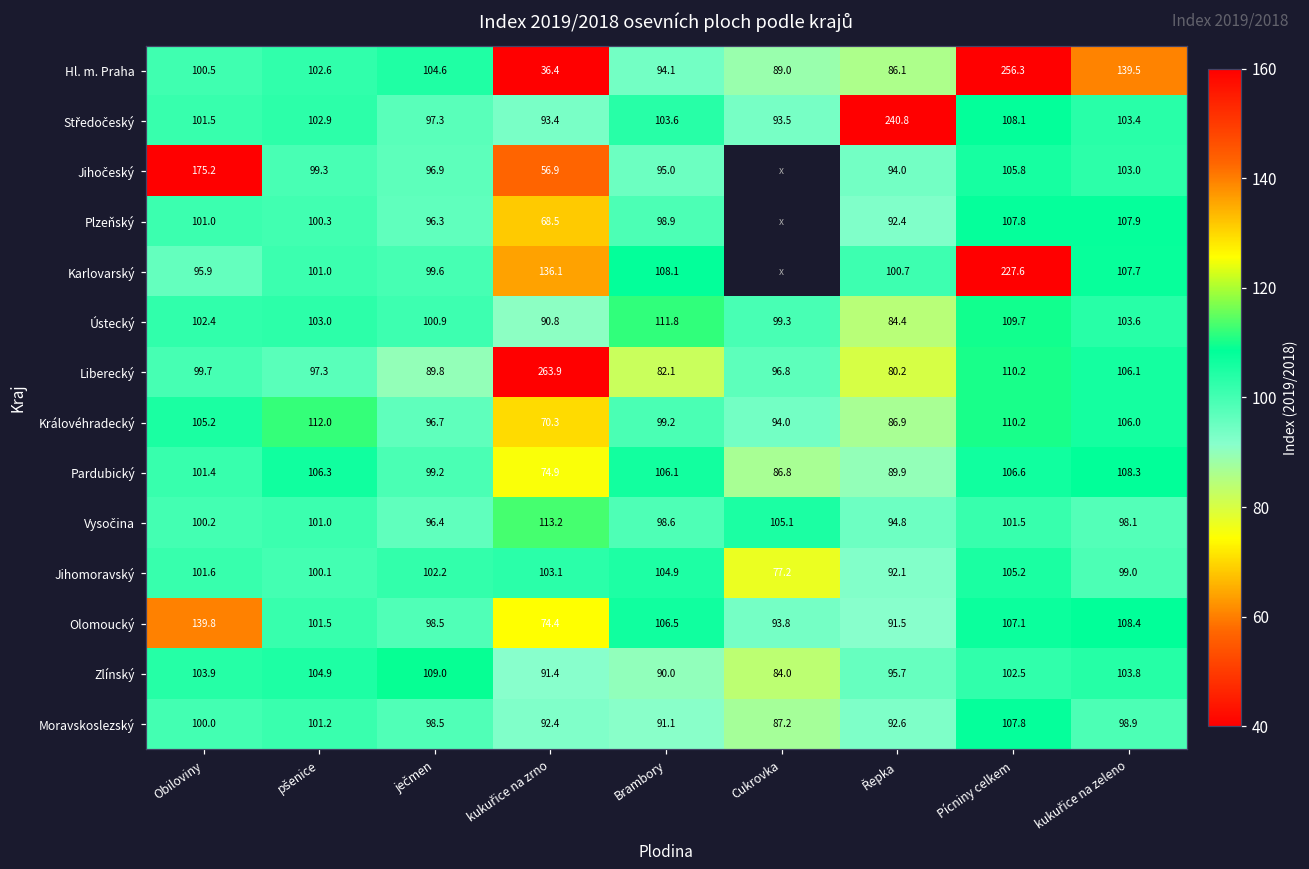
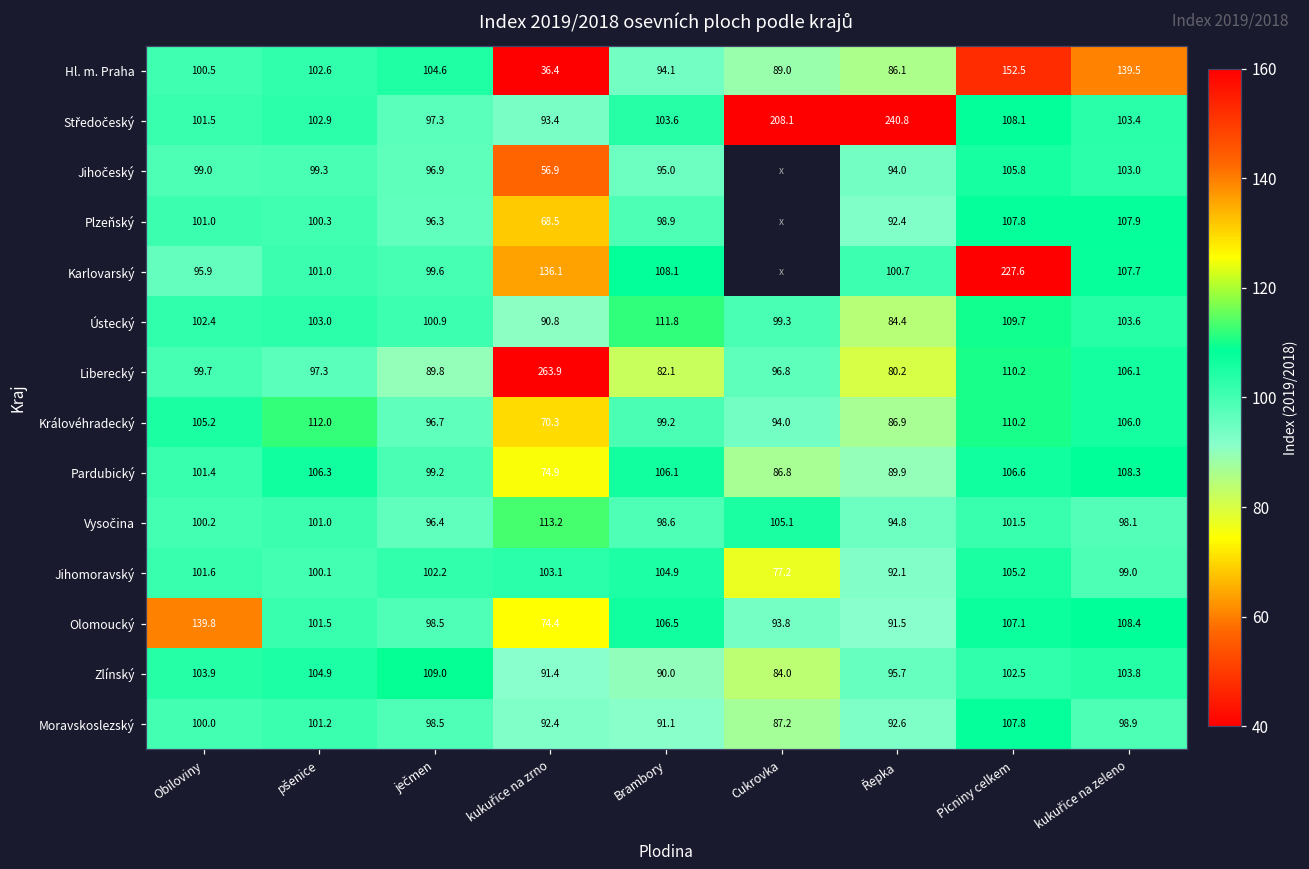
  {
    "Hl. m. Praha": {
      "Obiloviny": 100.5,
      "pšenice": 102.6,
      "ječmen": 104.6,
      "kukuřice na zrno": 36.4,
      "Brambory": 94.1,
      "Cukrovka": 89.0,
      "Řepka": 86.1,
-     "Pícniny celkem": 256.3,
+     "Pícniny celkem": 152.5,
      "kukuřice na zeleno": 139.5
    },
    "Středočeský": {
      "Obiloviny": 101.5,
      "pšenice": 102.9,
      "ječmen": 97.3,
      "kukuřice na zrno": 93.4,
      "Brambory": 103.6,
-     "Cukrovka": 93.5,
+     "Cukrovka": 208.1,
      "Řepka": 240.8,
      "Pícniny celkem": 108.1,
      "kukuřice na zeleno": 103.4
    },
    "Jihočeský": {
-     "Obiloviny": 175.2,
+     "Obiloviny": 99.0,
      "pšenice": 99.3,
      "ječmen": 96.9,
      "kukuřice na zrno": 56.9,
      "Brambory": 95.0,
      "Řepka": 94.0,
      "Pícniny celkem": 105.8,
      "kukuřice na zeleno": 103.0
    },
    "Plzeňský": {
      "Obiloviny": 101.0,
      "pšenice": 100.3,
      "ječmen": 96.3,
      "kukuřice na zrno": 68.5,
      "Brambory": 98.9,
      "Řepka": 92.4,
      "Pícniny celkem": 107.8,
      "kukuřice na zeleno": 107.9
    },
    "Karlovarský": {
      "Obiloviny": 95.9,
      "pšenice": 101.0,
      "ječmen": 99.6,
      "kukuřice na zrno": 136.1,
      "Brambory": 108.1,
      "Řepka": 100.7,
      "Pícniny celkem": 227.6,
      "kukuřice na zeleno": 107.7
    },
    "Ústecký": {
      "Obiloviny": 102.4,
      "pšenice": 103.0,
      "ječmen": 100.9,
      "kukuřice na zrno": 90.8,
      "Brambory": 111.8,
      "Cukrovka": 99.3,
      "Řepka": 84.4,
      "Pícniny celkem": 109.7,
      "kukuřice na zeleno": 103.6
    },
    "Liberecký": {
      "Obiloviny": 99.7,
      "pšenice": 97.3,
      "ječmen": 89.8,
      "kukuřice na zrno": 263.9,
      "Brambory": 82.1,
      "Cukrovka": 96.8,
      "Řepka": 80.2,
      "Pícniny celkem": 110.2,
      "kukuřice na zeleno": 106.1
    },
    "Královéhradecký": {
      "Obiloviny": 105.2,
      "pšenice": 112.0,
      "ječmen": 96.7,
      "kukuřice na zrno": 70.3,
      "Brambory": 99.2,
      "Cukrovka": 94.0,
      "Řepka": 86.9,
      "Pícniny celkem": 110.2,
      "kukuřice na zeleno": 106.0
    },
    "Pardubický": {
      "Obiloviny": 101.4,
      "pšenice": 106.3,
      "ječmen": 99.2,
      "kukuřice na zrno": 74.9,
      "Brambory": 106.1,
      "Cukrovka": 86.8,
      "Řepka": 89.9,
      "Pícniny celkem": 106.6,
      "kukuřice na zeleno": 108.3
    },
    "Vysočina": {
      "Obiloviny": 100.2,
      "pšenice": 101.0,
      "ječmen": 96.4,
      "kukuřice na zrno": 113.2,
      "Brambory": 98.6,
      "Cukrovka": 105.1,
      "Řepka": 94.8,
      "Pícniny celkem": 101.5,
      "kukuřice na zeleno": 98.1
    },
    "Jihomoravský": {
      "Obiloviny": 101.6,
      "pšenice": 100.1,
      "ječmen": 102.2,
      "kukuřice na zrno": 103.1,
      "Brambory": 104.9,
      "Cukrovka": 77.2,
      "Řepka": 92.1,
      "Pícniny celkem": 105.2,
      "kukuřice na zeleno": 99.0
    },
    "Olomoucký": {
      "Obiloviny": 139.8,
      "pšenice": 101.5,
      "ječmen": 98.5,
      "kukuřice na zrno": 74.4,
      "Brambory": 106.5,
      "Cukrovka": 93.8,
      "Řepka": 91.5,
      "Pícniny celkem": 107.1,
      "kukuřice na zeleno": 108.4
    },
    "Zlínský": {
      "Obiloviny": 103.9,
      "pšenice": 104.9,
      "ječmen": 109.0,
      "kukuřice na zrno": 91.4,
      "Brambory": 90.0,
      "Cukrovka": 84.0,
      "Řepka": 95.7,
      "Pícniny celkem": 102.5,
      "kukuřice na zeleno": 103.8
    },
    "Moravskoslezský": {
      "Obiloviny": 100.0,
      "pšenice": 101.2,
      "ječmen": 98.5,
      "kukuřice na zrno": 92.4,
      "Brambory": 91.1,
      "Cukrovka": 87.2,
      "Řepka": 92.6,
      "Pícniny celkem": 107.8,
      "kukuřice na zeleno": 98.9
    }
  }
